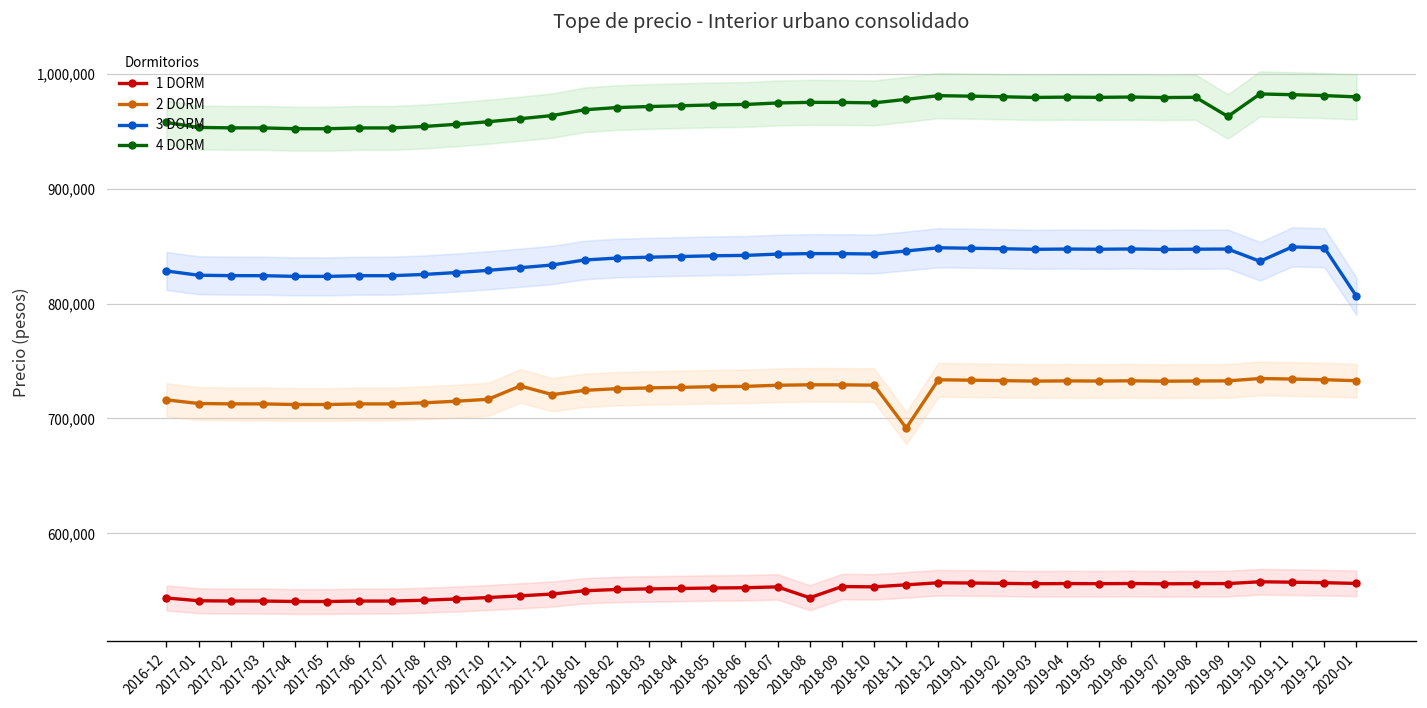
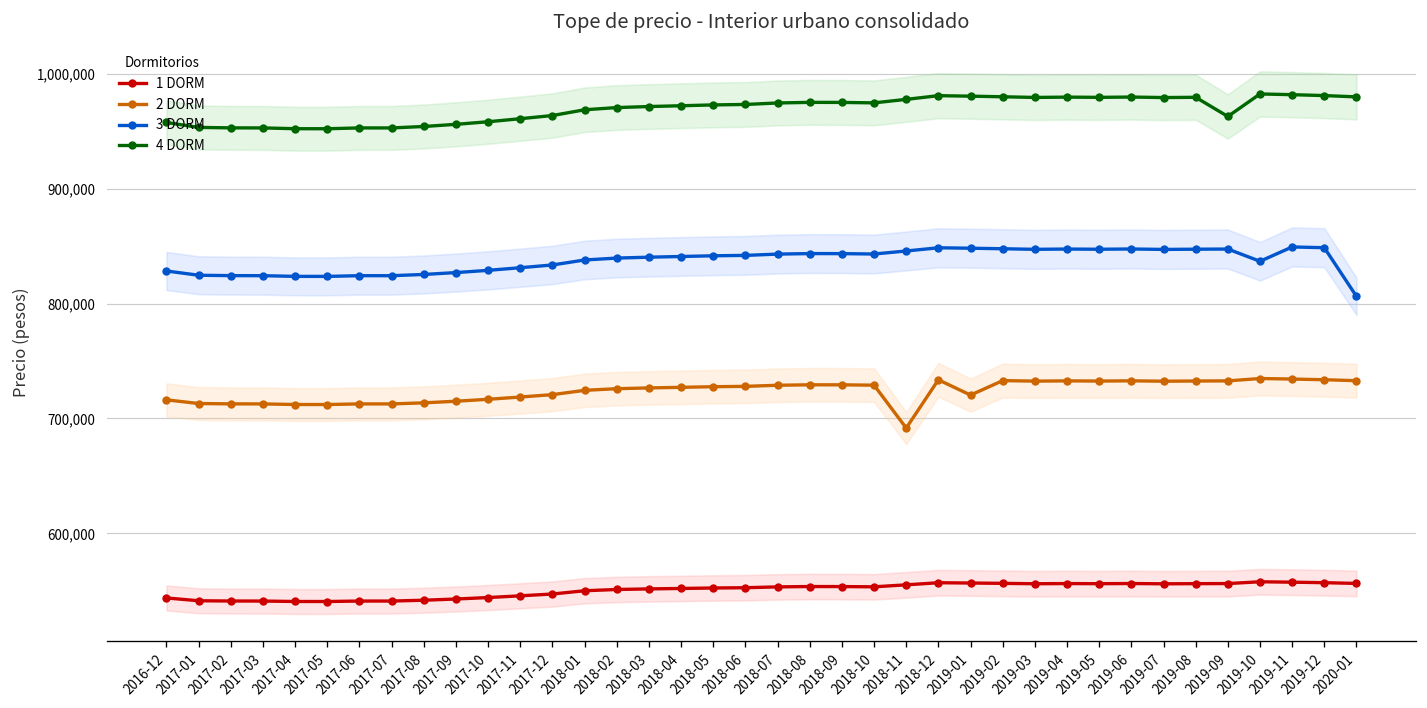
  {
    "1 DORM": {
      "2016-12": "540,000",
      "2017-01": "540,000",
      "2017-02": "540,000",
      "2017-03": "540,000",
      "2017-04": "540,000",
      "2017-05": "540,000",
      "2017-06": "540,000",
      "2017-07": "540,000",
      "2017-08": "540,000",
      "2017-09": "540,000",
      "2017-10": "540,000",
      "2017-11": "550,000",
      "2017-12": "550,000",
      "2018-01": "550,000",
      "2018-02": "550,000",
      "2018-03": "550,000",
      "2018-04": "550,000",
      "2018-05": "550,000",
      "2018-06": "550,000",
      "2018-07": "550,000",
-     "2018-08": "540,000",
+     "2018-08": "550,000",
      "2018-09": "550,000",
      "2018-10": "550,000",
      "2018-11": "560,000",
      "2018-12": "560,000",
      "2019-01": "560,000",
      "2019-02": "560,000",
      "2019-03": "560,000",
      "2019-04": "560,000",
      "2019-05": "560,000",
      "2019-06": "560,000",
      "2019-07": "560,000",
      "2019-08": "560,000",
      "2019-09": "560,000",
      "2019-10": "560,000",
      "2019-11": "560,000",
      "2019-12": "560,000",
      "2020-01": "560,000"
    },
    "2 DORM": {
      "2016-12": "720,000",
      "2017-01": "710,000",
      "2017-02": "710,000",
      "2017-03": "710,000",
      "2017-04": "710,000",
      "2017-05": "710,000",
      "2017-06": "710,000",
      "2017-07": "710,000",
      "2017-08": "710,000",
      "2017-09": "710,000",
      "2017-10": "720,000",
-     "2017-11": "730,000",
+     "2017-11": "720,000",
      "2017-12": "720,000",
      "2018-01": "720,000",
      "2018-02": "730,000",
      "2018-03": "730,000",
      "2018-04": "730,000",
      "2018-05": "730,000",
      "2018-06": "730,000",
      "2018-07": "730,000",
      "2018-08": "730,000",
      "2018-09": "730,000",
      "2018-10": "730,000",
      "2018-11": "690,000",
      "2018-12": "730,000",
-     "2019-01": "730,000",
+     "2019-01": "720,000",
      "2019-02": "730,000",
      "2019-03": "730,000",
      "2019-04": "730,000",
      "2019-05": "730,000",
      "2019-06": "730,000",
      "2019-07": "730,000",
      "2019-08": "730,000",
      "2019-09": "730,000",
      "2019-10": "730,000",
      "2019-11": "730,000",
      "2019-12": "730,000",
      "2020-01": "730,000"
    },
    "3 DORM": {
      "2016-12": "830,000",
      "2017-01": "820,000",
      "2017-02": "820,000",
      "2017-03": "820,000",
      "2017-04": "820,000",
      "2017-05": "820,000",
      "2017-06": "820,000",
      "2017-07": "820,000",
      "2017-08": "830,000",
      "2017-09": "830,000",
      "2017-10": "830,000",
      "2017-11": "830,000",
      "2017-12": "830,000",
      "2018-01": "840,000",
      "2018-02": "840,000",
      "2018-03": "840,000",
      "2018-04": "840,000",
      "2018-05": "840,000",
      "2018-06": "840,000",
      "2018-07": "840,000",
      "2018-08": "840,000",
      "2018-09": "840,000",
      "2018-10": "840,000",
      "2018-11": "850,000",
      "2018-12": "850,000",
      "2019-01": "850,000",
      "2019-02": "850,000",
      "2019-03": "850,000",
      "2019-04": "850,000",
      "2019-05": "850,000",
      "2019-06": "850,000",
      "2019-07": "850,000",
      "2019-08": "850,000",
      "2019-09": "850,000",
      "2019-10": "840,000",
      "2019-11": "850,000",
      "2019-12": "850,000",
      "2020-01": "810,000"
    },
    "4 DORM": {
      "2016-12": "960,000",
      "2017-01": "950,000",
      "2017-02": "950,000",
      "2017-03": "950,000",
      "2017-04": "950,000",
      "2017-05": "950,000",
      "2017-06": "950,000",
      "2017-07": "950,000",
      "2017-08": "950,000",
      "2017-09": "960,000",
      "2017-10": "960,000",
      "2017-11": "960,000",
      "2017-12": "960,000",
      "2018-01": "970,000",
      "2018-02": "970,000",
      "2018-03": "970,000",
      "2018-04": "970,000",
      "2018-05": "970,000",
      "2018-06": "970,000",
      "2018-07": "970,000",
      "2018-08": "980,000",
      "2018-09": "980,000",
      "2018-10": "970,000",
      "2018-11": "980,000",
      "2018-12": "980,000",
      "2019-01": "980,000",
      "2019-02": "980,000",
      "2019-03": "980,000",
      "2019-04": "980,000",
      "2019-05": "980,000",
      "2019-06": "980,000",
      "2019-07": "980,000",
      "2019-08": "980,000",
      "2019-09": "960,000",
      "2019-10": "980,000",
      "2019-11": "980,000",
      "2019-12": "980,000",
      "2020-01": "980,000"
    }
  }
